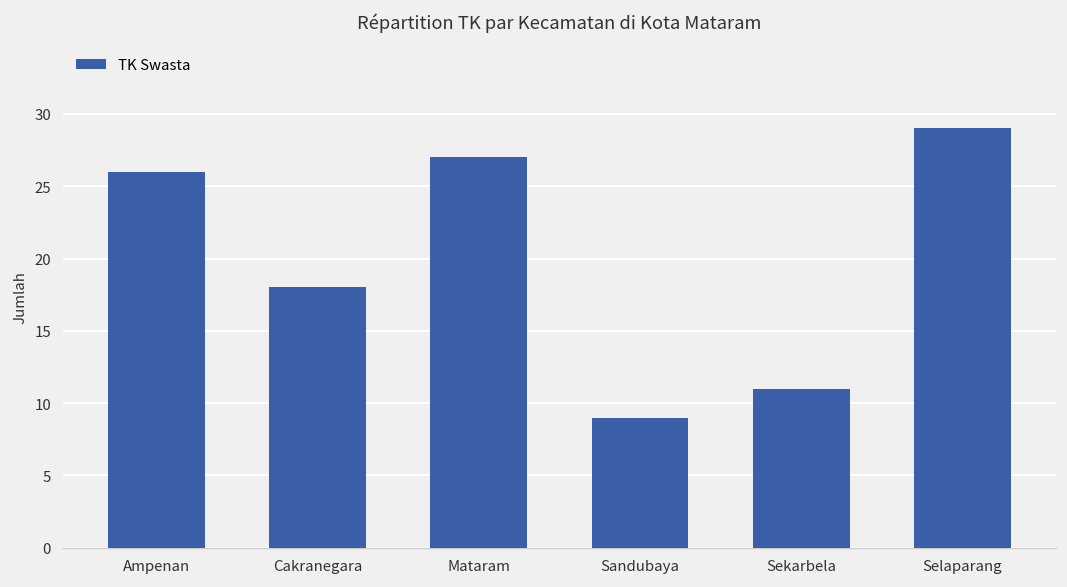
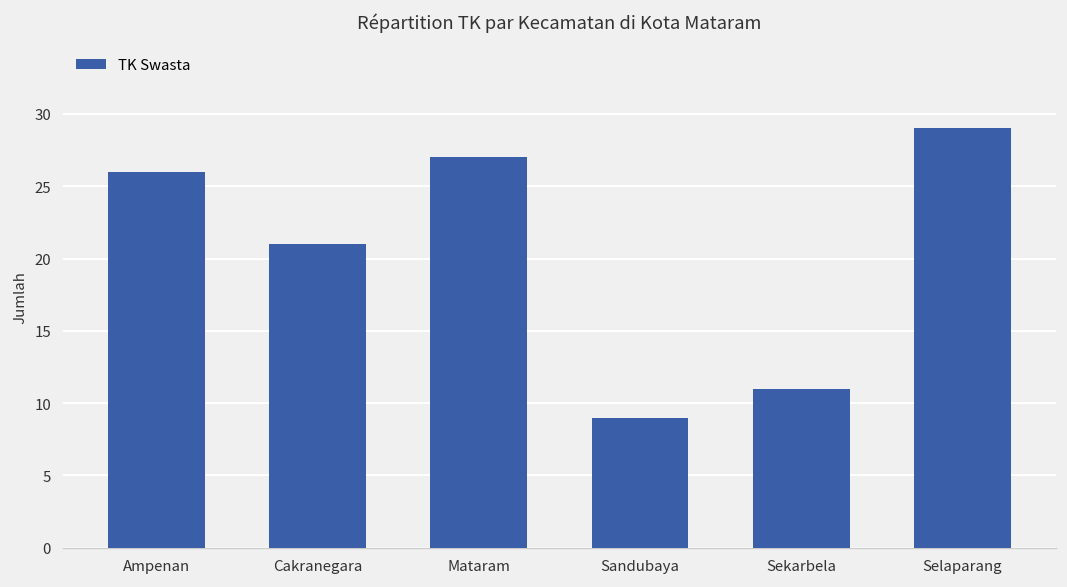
  {
    "Ampenan": 26,
-   "Cakranegara": 18,
+   "Cakranegara": 21,
    "Mataram": 27,
    "Sandubaya": 9,
    "Sekarbela": 11,
    "Selaparang": 29
  }
